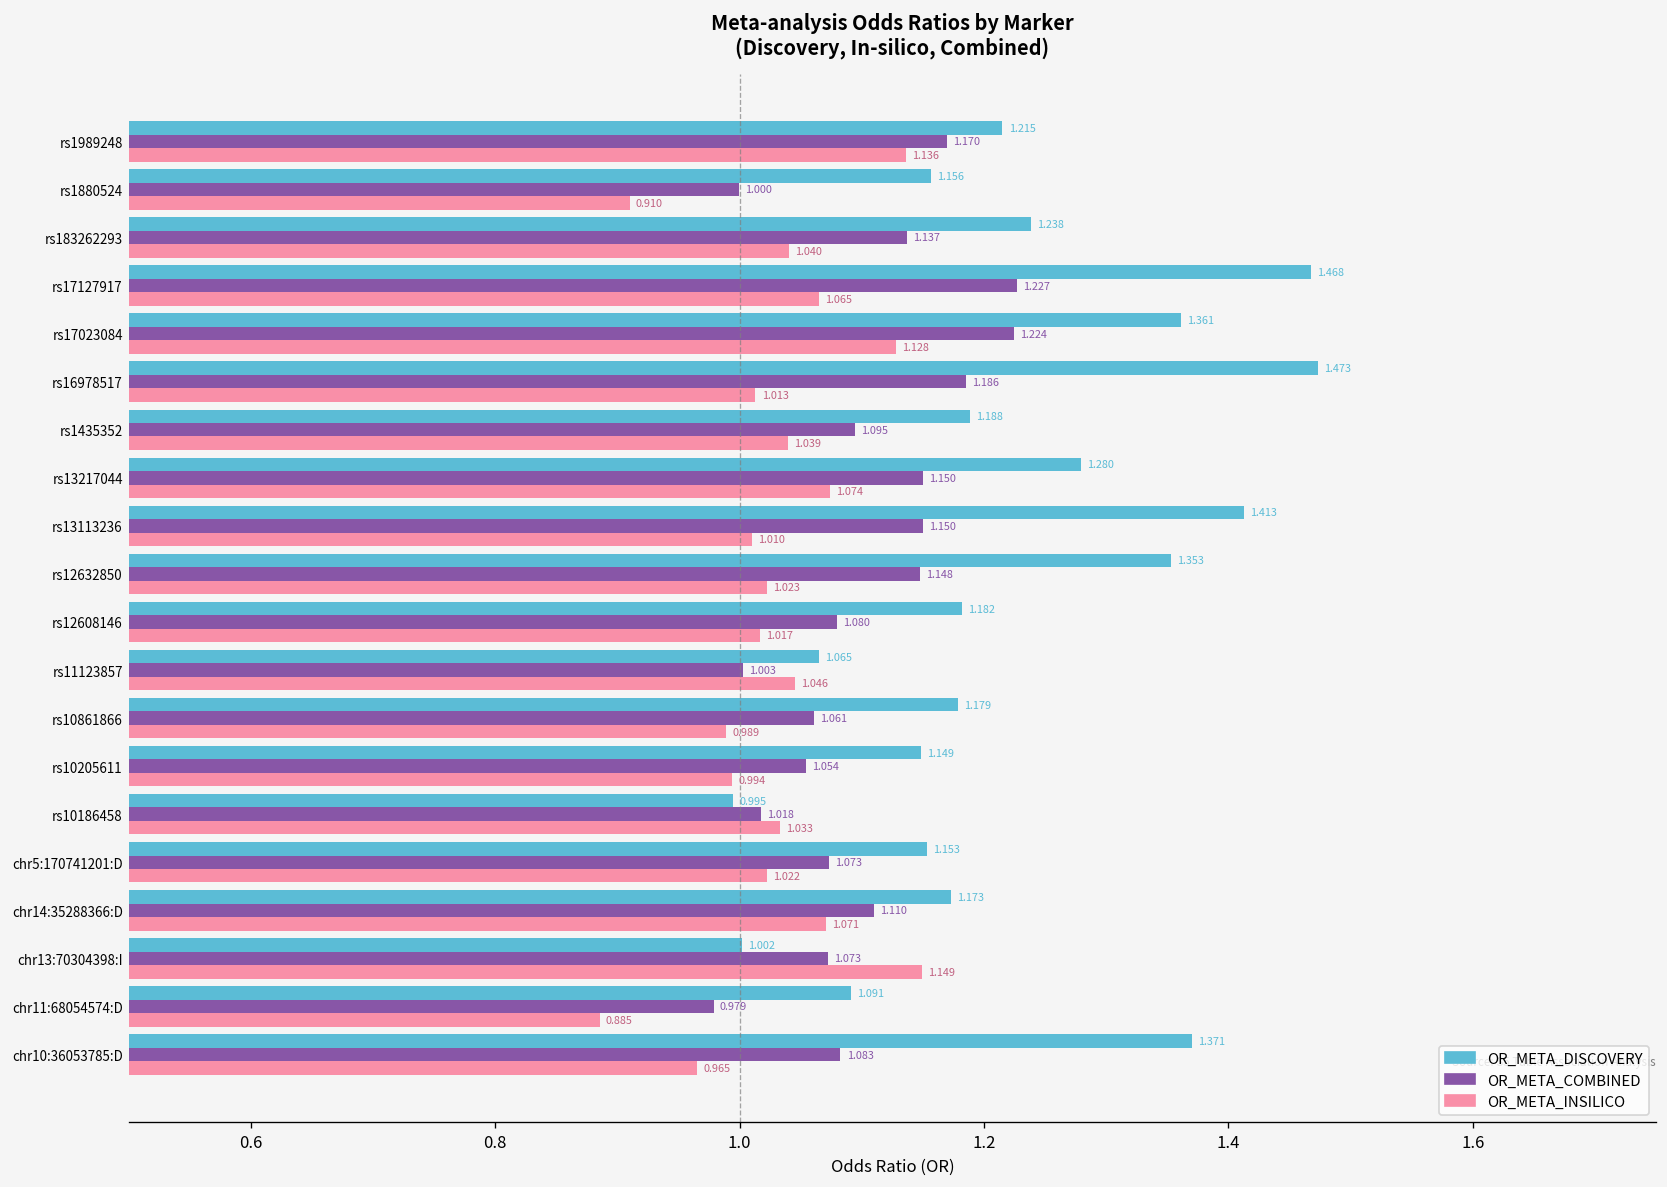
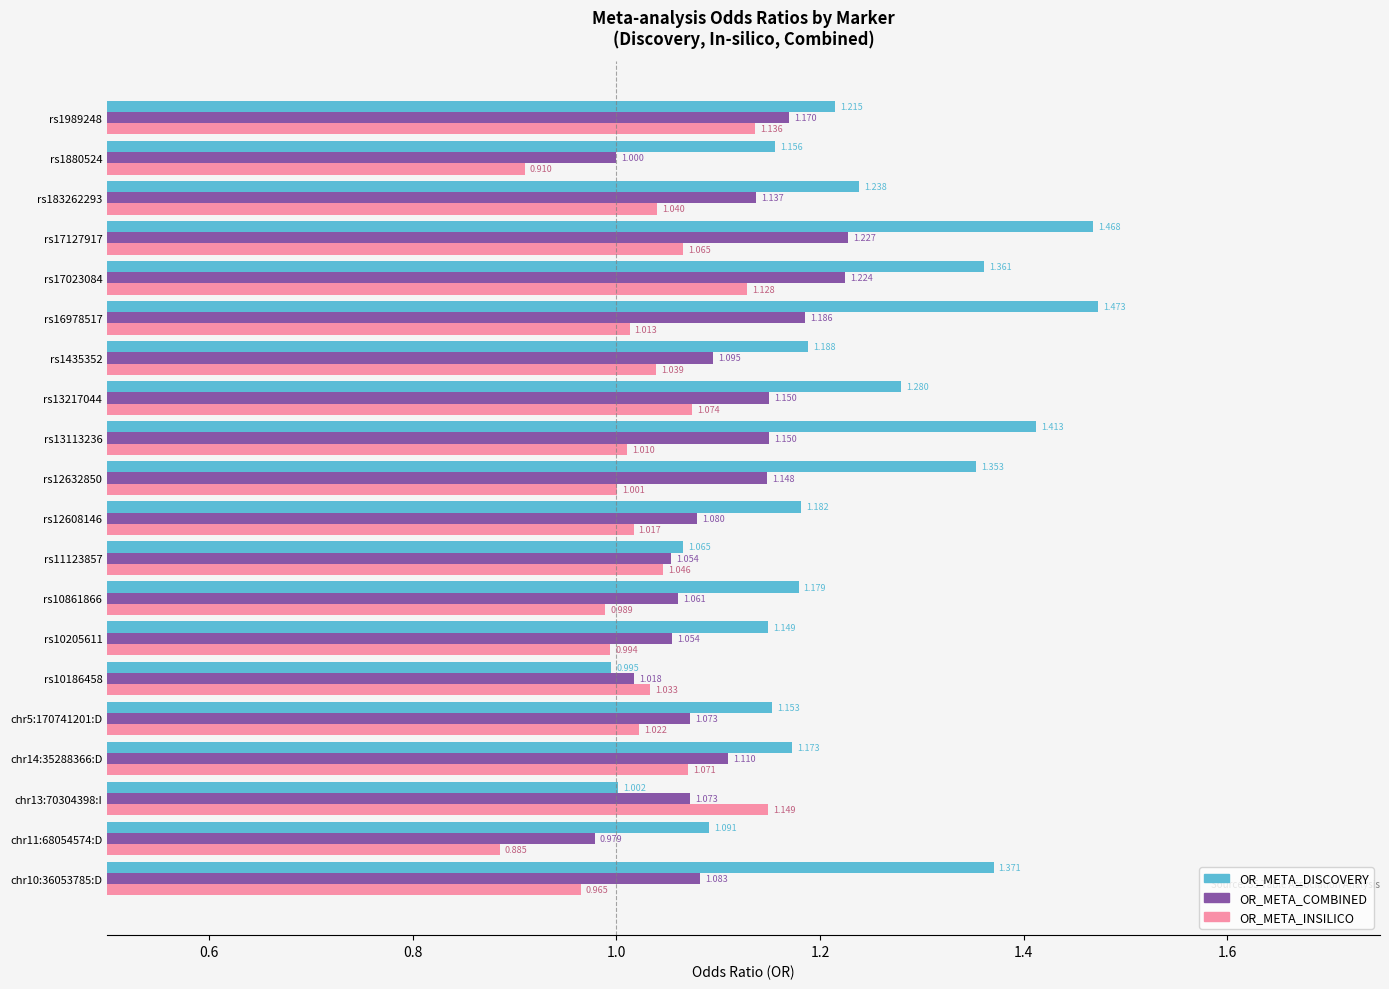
  {
    "OR_META_DISCOVERY": {
      "rs1989248": 1.215,
      "rs1880524": 1.156,
      "rs183262293": 1.238,
      "rs17127917": 1.468,
      "rs17023084": 1.361,
      "rs16978517": 1.473,
      "rs1435352": 1.188,
      "rs13217044": 1.280,
      "rs13113236": 1.413,
      "rs12632850": 1.353,
      "rs12608146": 1.182,
      "rs11123857": 1.065,
      "rs10861866": 1.179,
      "rs10205611": 1.149,
      "rs10186458": 0.995,
      "chr5:170741201:D": 1.153,
      "chr14:35288366:D": 1.173,
      "chr13:70304398:I": 1.002,
      "chr11:68054574:D": 1.091,
      "chr10:36053785:D": 1.371
    },
    "OR_META_COMBINED": {
      "rs1989248": 1.170,
      "rs1880524": 1.000,
      "rs183262293": 1.137,
      "rs17127917": 1.227,
      "rs17023084": 1.224,
      "rs16978517": 1.186,
      "rs1435352": 1.095,
      "rs13217044": 1.150,
      "rs13113236": 1.150,
      "rs12632850": 1.148,
      "rs12608146": 1.080,
-     "rs11123857": 1.003,
+     "rs11123857": 1.054,
      "rs10861866": 1.061,
      "rs10205611": 1.054,
      "rs10186458": 1.018,
      "chr5:170741201:D": 1.073,
      "chr14:35288366:D": 1.110,
      "chr13:70304398:I": 1.073,
      "chr11:68054574:D": 0.979,
      "chr10:36053785:D": 1.083
    },
    "OR_META_INSILICO": {
      "rs1989248": 1.136,
      "rs1880524": 0.910,
      "rs183262293": 1.040,
      "rs17127917": 1.065,
      "rs17023084": 1.128,
      "rs16978517": 1.013,
      "rs1435352": 1.039,
      "rs13217044": 1.074,
      "rs13113236": 1.010,
-     "rs12632850": 1.023,
+     "rs12632850": 1.001,
      "rs12608146": 1.017,
      "rs11123857": 1.046,
      "rs10861866": 0.989,
      "rs10205611": 0.994,
      "rs10186458": 1.033,
      "chr5:170741201:D": 1.022,
      "chr14:35288366:D": 1.071,
      "chr13:70304398:I": 1.149,
      "chr11:68054574:D": 0.885,
      "chr10:36053785:D": 0.965
    }
  }
